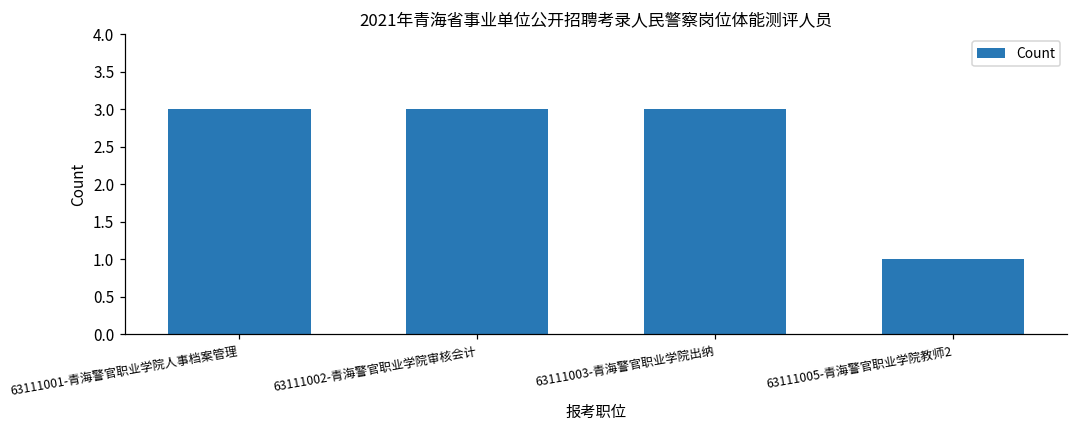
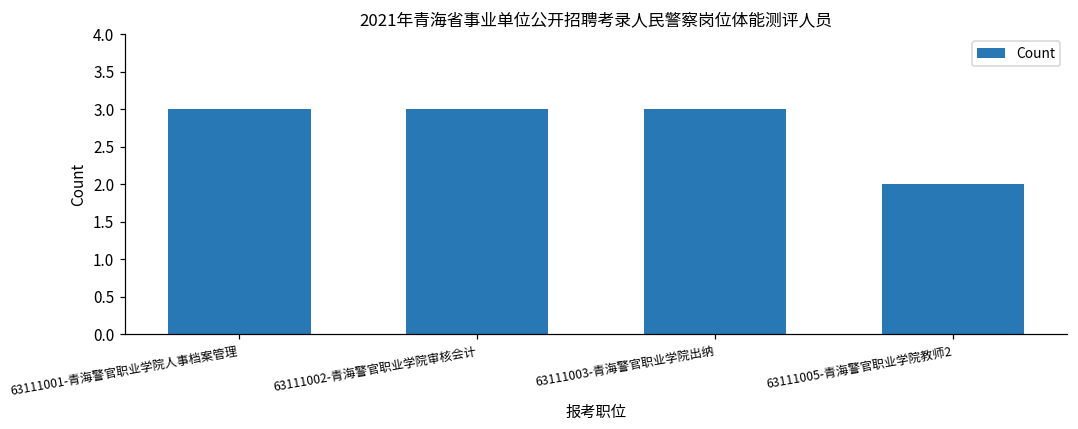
  {
    "63111001-青海警官职业学院人事档案管理": 3,
    "63111002-青海警官职业学院审核会计": 3,
    "63111003-青海警官职业学院出纳": 3,
-   "63111005-青海警官职业学院教师2": 1
+   "63111005-青海警官职业学院教师2": 2
  }
